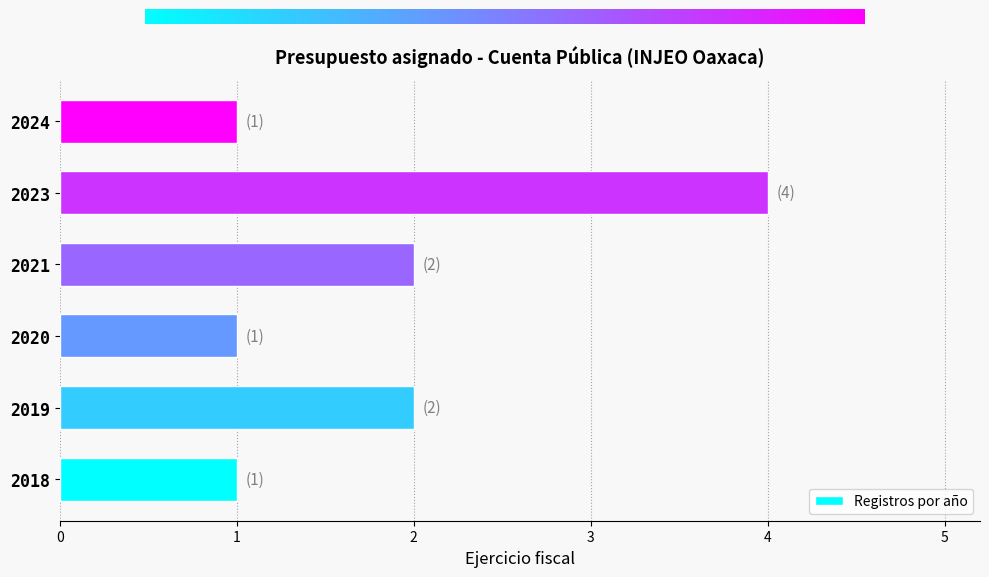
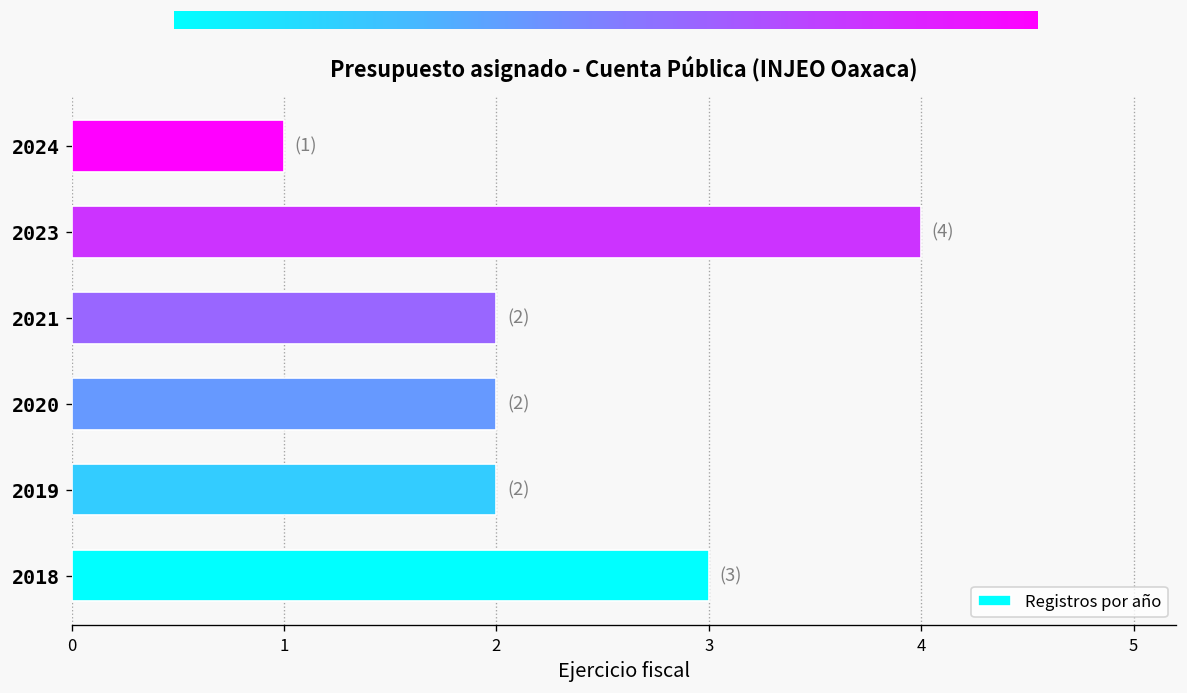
  {
    "2024": "(1)",
    "2023": "(4)",
    "2021": "(2)",
-   "2020": "(1)",
+   "2020": "(2)",
    "2019": "(2)",
-   "2018": "(1)"
+   "2018": "(3)"
  }
